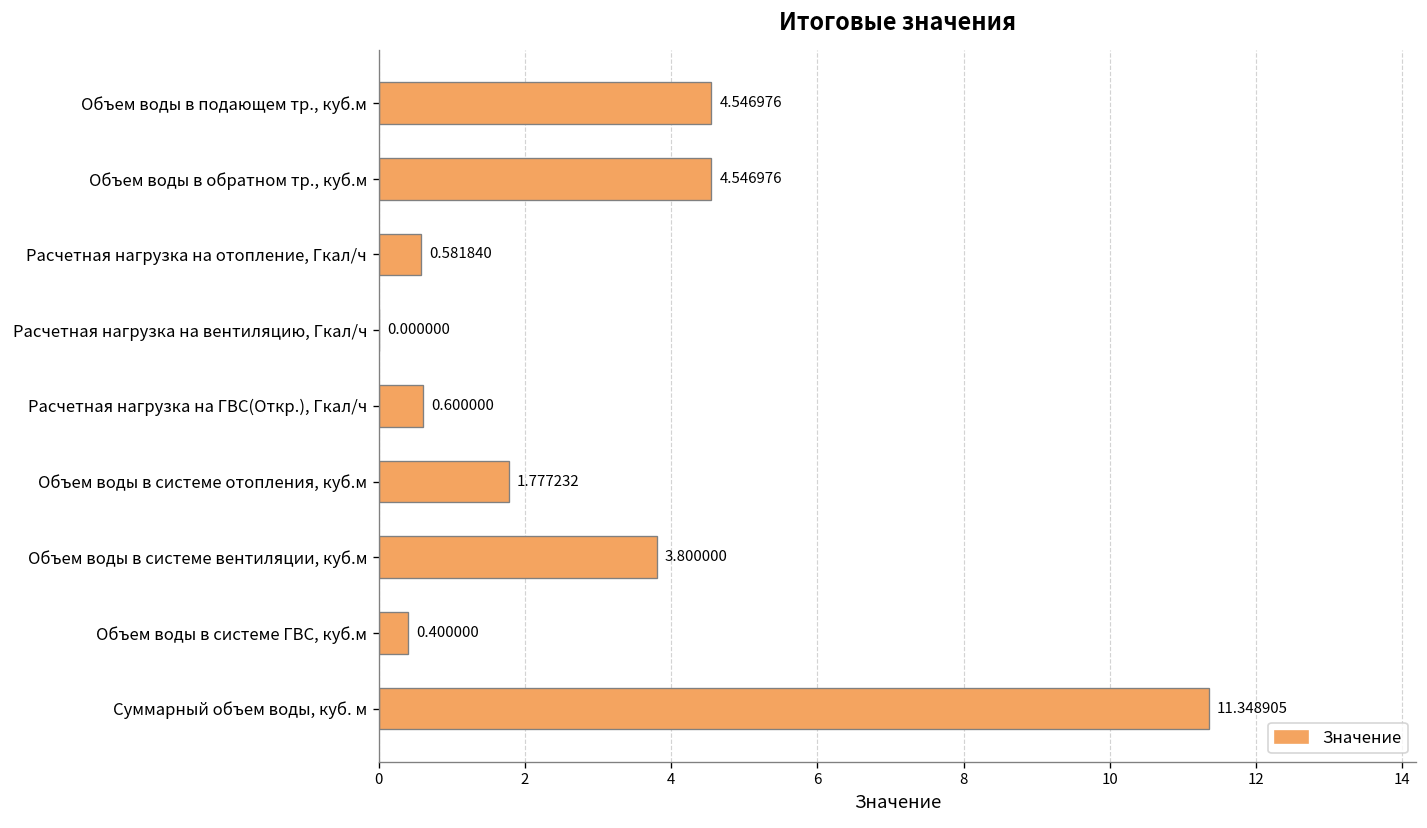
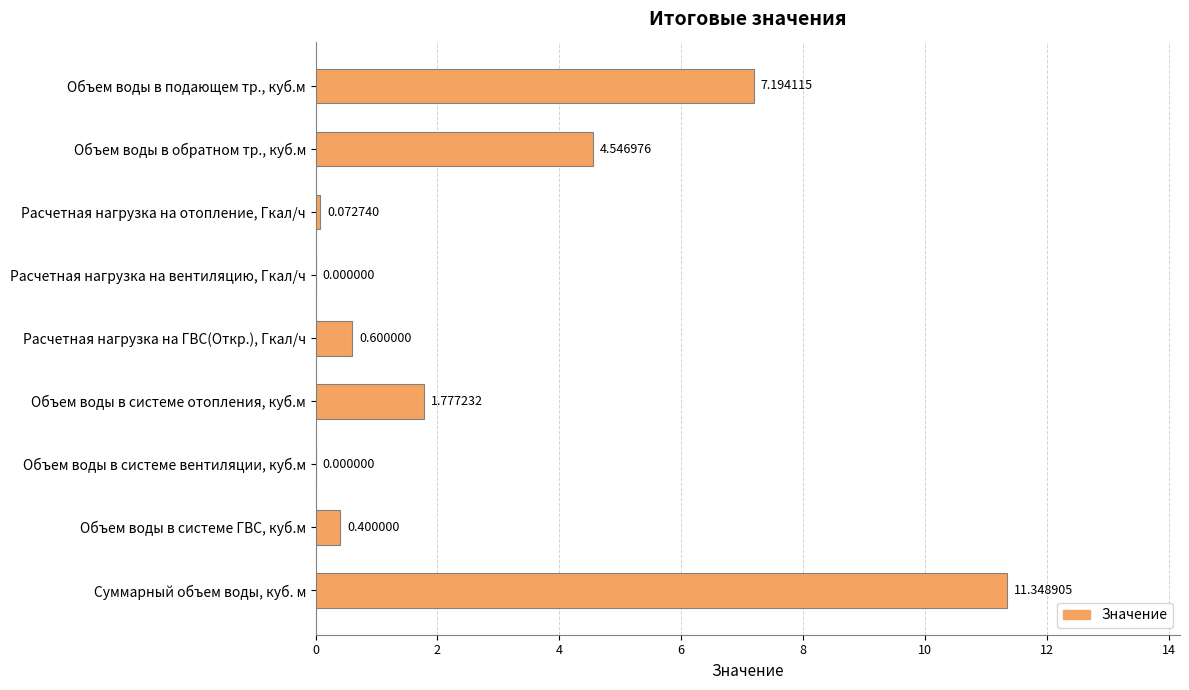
  {
-   "Объем воды в подающем тр., куб.м": 4.546976,
+   "Объем воды в подающем тр., куб.м": 7.194115,
    "Объем воды в обратном тр., куб.м": 4.546976,
-   "Расчетная нагрузка на отопление, Гкал/ч": 0.581840,
+   "Расчетная нагрузка на отопление, Гкал/ч": 0.072740,
    "Расчетная нагрузка на вентиляцию, Гкал/ч": 0.000000,
    "Расчетная нагрузка на ГВС(Откр.), Гкал/ч": 0.600000,
    "Объем воды в системе отопления, куб.м": 1.777232,
-   "Объем воды в системе вентиляции, куб.м": 3.800000,
+   "Объем воды в системе вентиляции, куб.м": 0.000000,
    "Объем воды в системе ГВС, куб.м": 0.400000,
    "Суммарный объем воды, куб. м": 11.348905
  }
